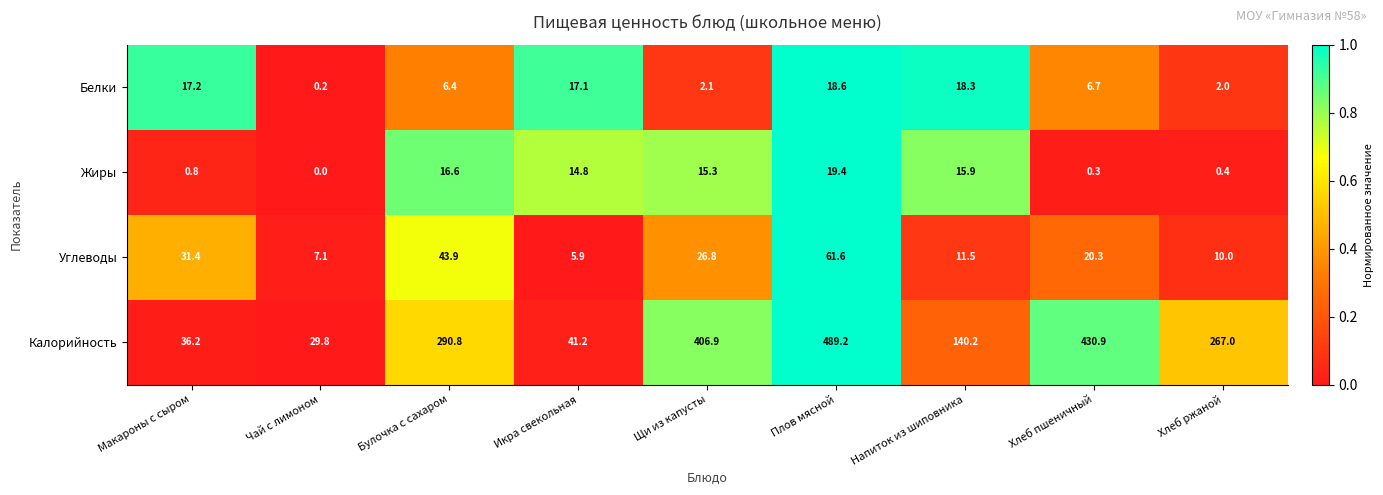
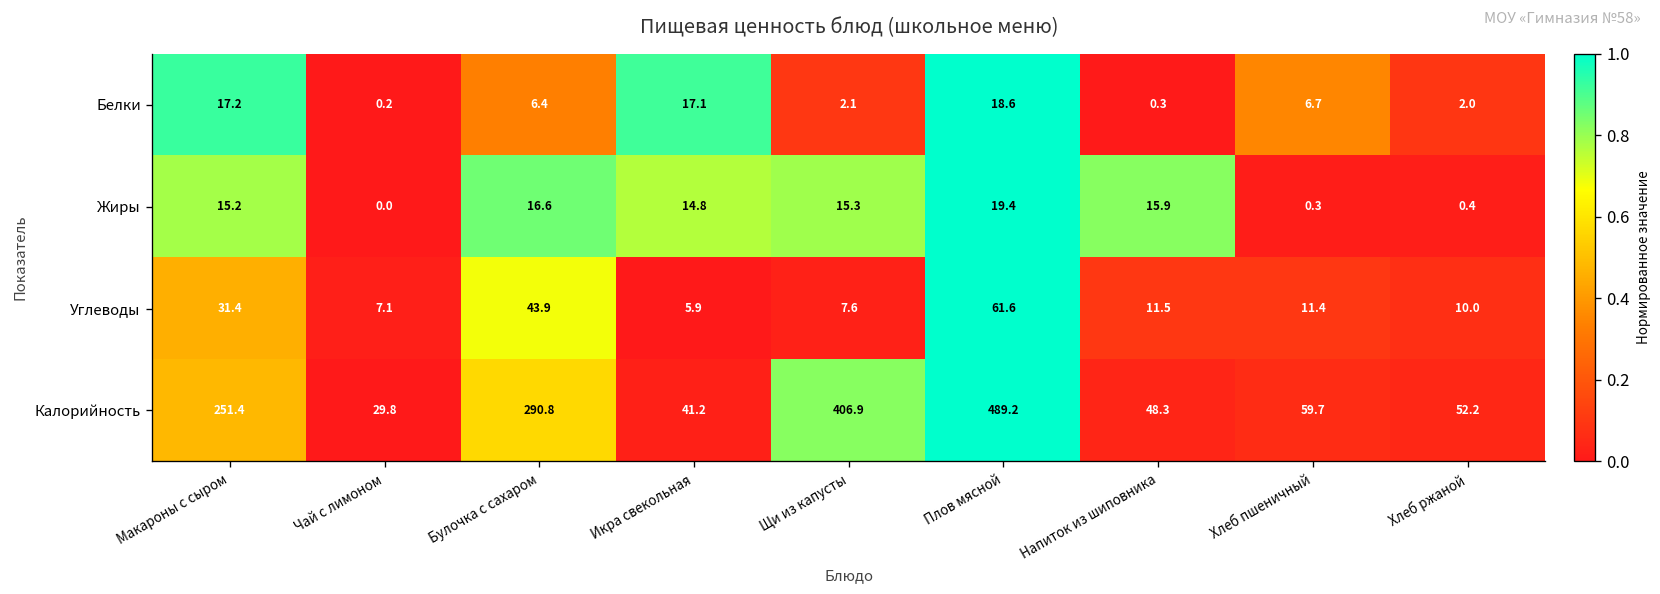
  {
    "Белки": {
      "Макароны с сыром": 17.2,
      "Чай с лимоном": 0.2,
      "Булочка с сахаром": 6.4,
      "Икра свекольная": 17.1,
      "Щи из капусты": 2.1,
      "Плов мясной": 18.6,
-     "Напиток из шиповника": 18.3,
+     "Напиток из шиповника": 0.3,
      "Хлеб пшеничный": 6.7,
      "Хлеб ржаной": 2.0
    },
    "Жиры": {
-     "Макароны с сыром": 0.8,
+     "Макароны с сыром": 15.2,
      "Чай с лимоном": 0.0,
      "Булочка с сахаром": 16.6,
      "Икра свекольная": 14.8,
      "Щи из капусты": 15.3,
      "Плов мясной": 19.4,
      "Напиток из шиповника": 15.9,
      "Хлеб пшеничный": 0.3,
      "Хлеб ржаной": 0.4
    },
    "Углеводы": {
      "Макароны с сыром": 31.4,
      "Чай с лимоном": 7.1,
      "Булочка с сахаром": 43.9,
      "Икра свекольная": 5.9,
-     "Щи из капусты": 26.8,
+     "Щи из капусты": 7.6,
      "Плов мясной": 61.6,
      "Напиток из шиповника": 11.5,
-     "Хлеб пшеничный": 20.3,
+     "Хлеб пшеничный": 11.4,
      "Хлеб ржаной": 10.0
    },
    "Калорийность": {
-     "Макароны с сыром": 36.2,
+     "Макароны с сыром": 251.4,
      "Чай с лимоном": 29.8,
      "Булочка с сахаром": 290.8,
      "Икра свекольная": 41.2,
      "Щи из капусты": 406.9,
      "Плов мясной": 489.2,
-     "Напиток из шиповника": 140.2,
-     "Хлеб пшеничный": 430.9,
-     "Хлеб ржаной": 267.0
+     "Напиток из шиповника": 48.3,
+     "Хлеб пшеничный": 59.7,
+     "Хлеб ржаной": 52.2
    }
  }
